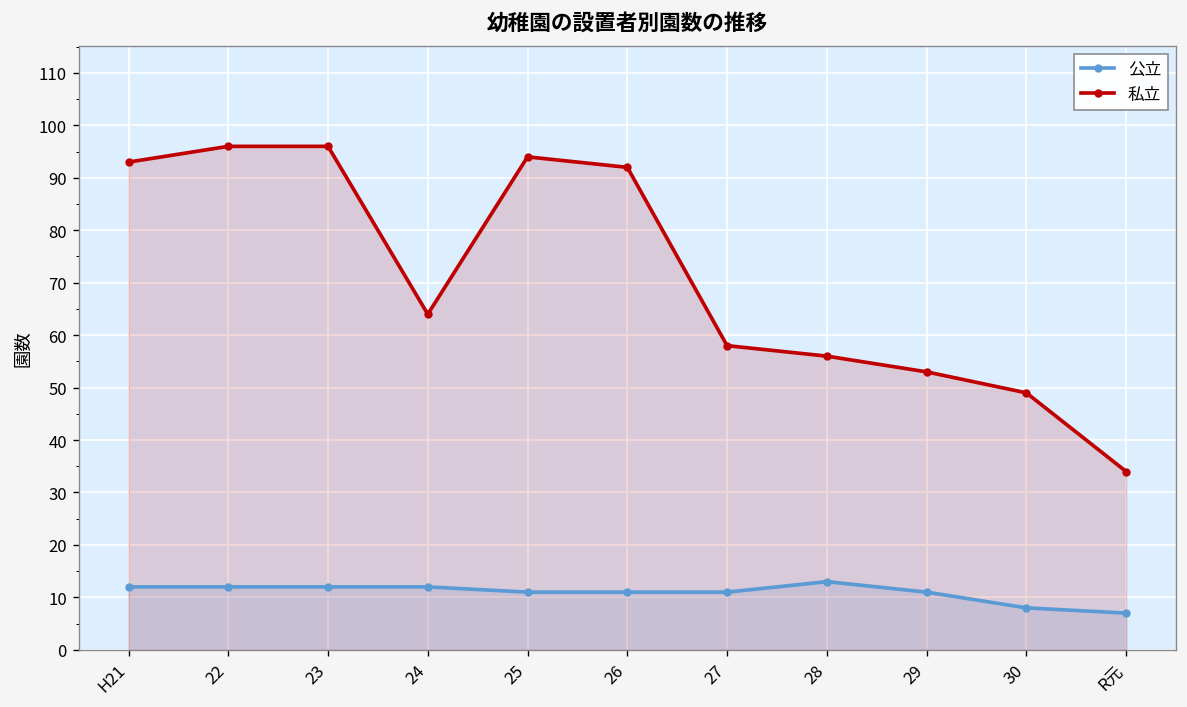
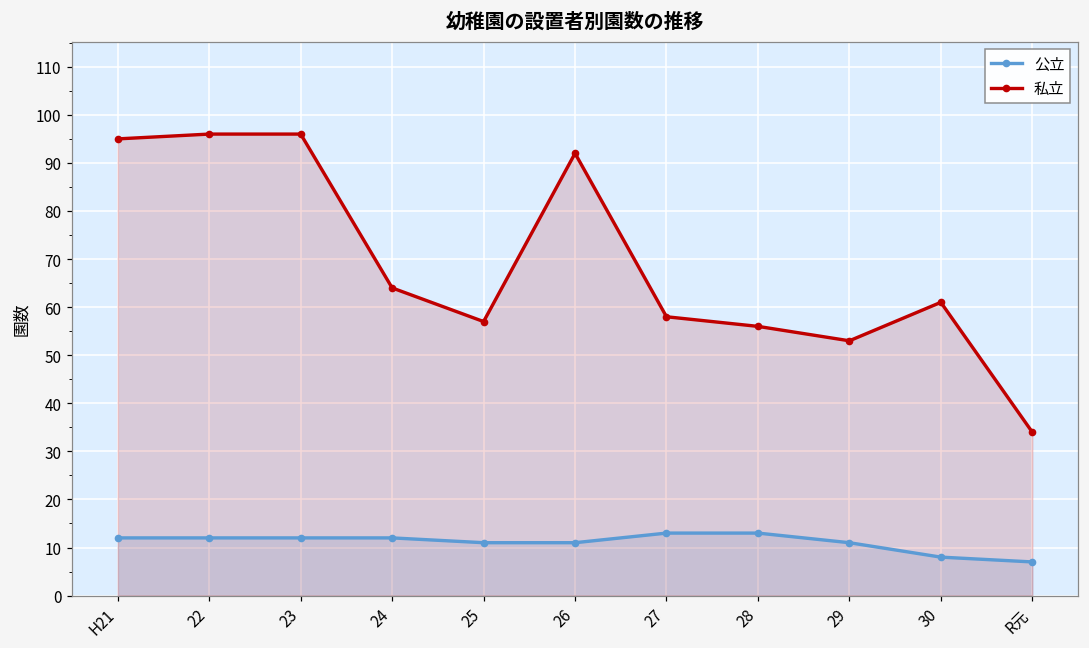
  {
    "公立": {
      "H21": 12,
      "22": 12,
      "23": 12,
      "24": 12,
      "25": 11,
      "26": 11,
-     "27": 11,
+     "27": 13,
      "28": 13,
      "29": 11,
      "30": 8,
      "R元": 7
    },
    "私立": {
-     "H21": 93,
+     "H21": 95,
      "22": 96,
      "23": 96,
      "24": 64,
-     "25": 94,
+     "25": 57,
      "26": 92,
      "27": 58,
      "28": 56,
      "29": 53,
-     "30": 49,
+     "30": 61,
      "R元": 34
    }
  }
